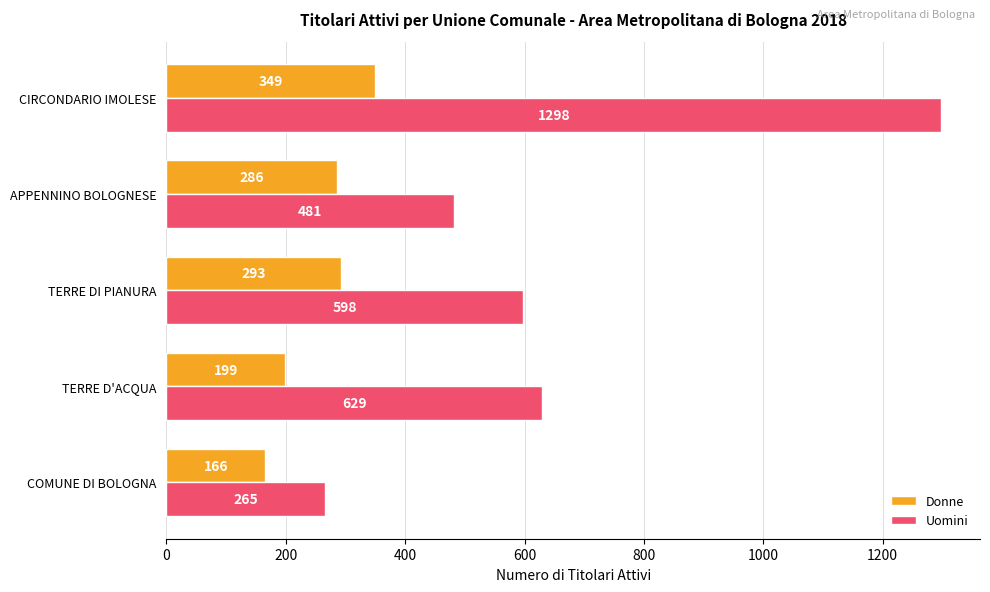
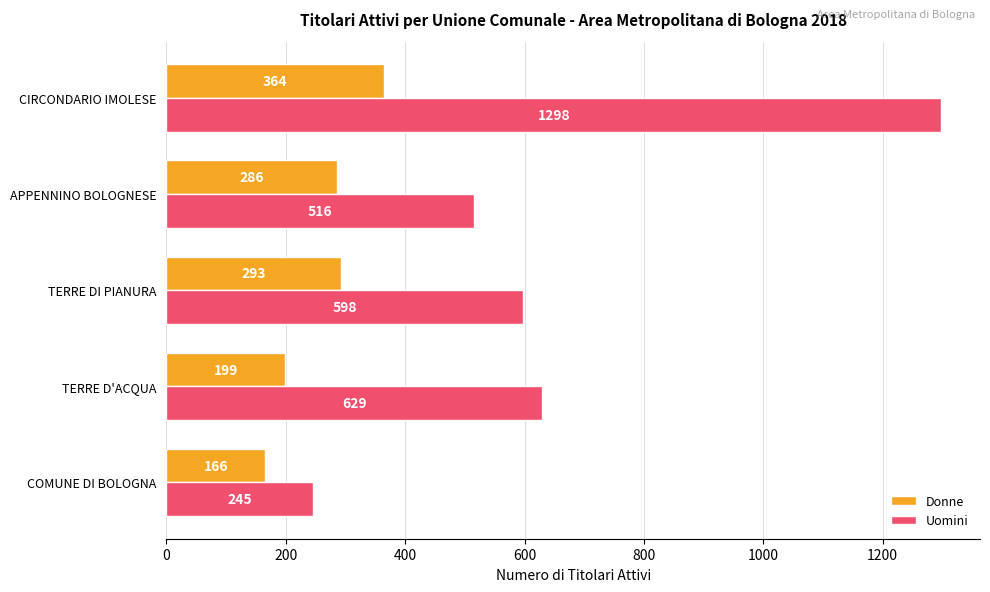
  {
    "Donne": {
-     "CIRCONDARIO IMOLESE": 349,
+     "CIRCONDARIO IMOLESE": 364,
      "APPENNINO BOLOGNESE": 286,
      "TERRE DI PIANURA": 293,
      "TERRE D'ACQUA": 199,
      "COMUNE DI BOLOGNA": 166
    },
    "Uomini": {
      "CIRCONDARIO IMOLESE": 1298,
-     "APPENNINO BOLOGNESE": 481,
+     "APPENNINO BOLOGNESE": 516,
      "TERRE DI PIANURA": 598,
      "TERRE D'ACQUA": 629,
-     "COMUNE DI BOLOGNA": 265
+     "COMUNE DI BOLOGNA": 245
    }
  }
